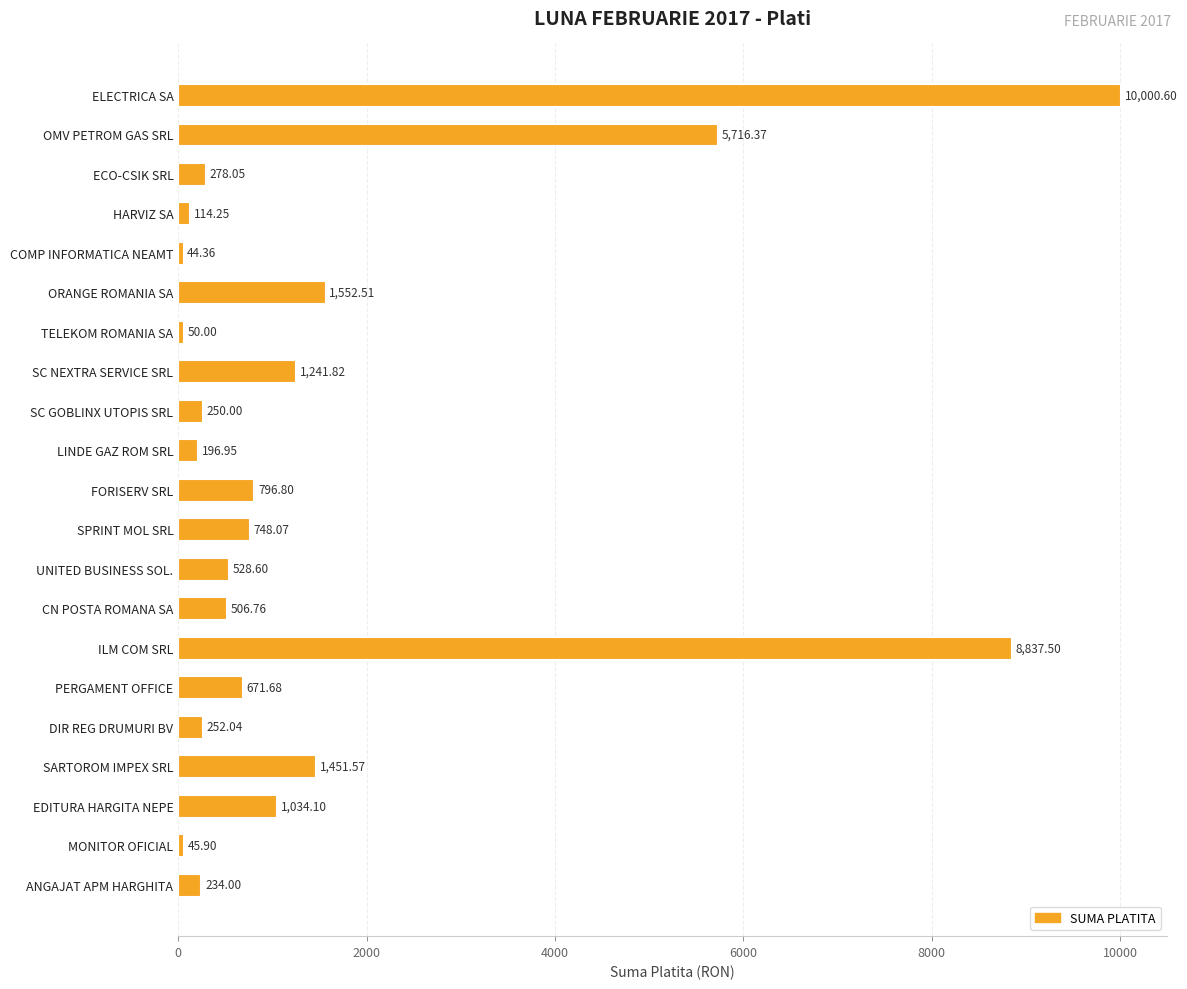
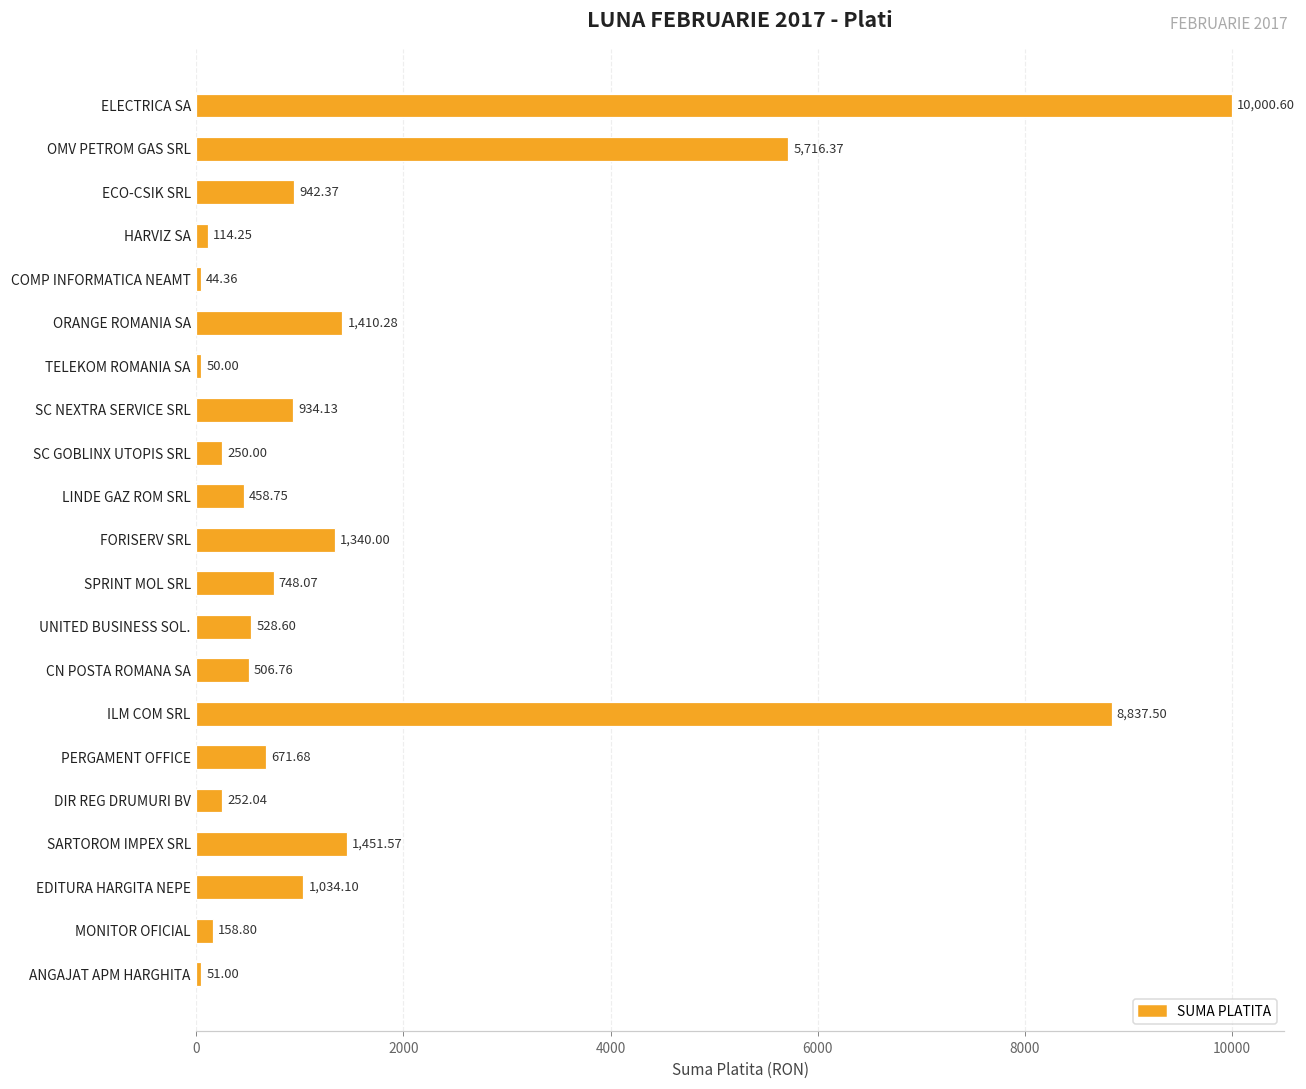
  {
    "ELECTRICA SA": "10,000.60",
    "OMV PETROM GAS SRL": "5,716.37",
-   "ECO-CSIK SRL": "278.05",
+   "ECO-CSIK SRL": "942.37",
    "HARVIZ SA": "114.25",
    "COMP INFORMATICA NEAMT": "44.36",
-   "ORANGE ROMANIA SA": "1,552.51",
+   "ORANGE ROMANIA SA": "1,410.28",
    "TELEKOM ROMANIA SA": "50.00",
-   "SC NEXTRA SERVICE SRL": "1,241.82",
+   "SC NEXTRA SERVICE SRL": "934.13",
    "SC GOBLINX UTOPIS SRL": "250.00",
-   "LINDE GAZ ROM SRL": "196.95",
-   "FORISERV SRL": "796.80",
+   "LINDE GAZ ROM SRL": "458.75",
+   "FORISERV SRL": "1,340.00",
    "SPRINT MOL SRL": "748.07",
    "UNITED BUSINESS SOL.": "528.60",
    "CN POSTA ROMANA SA": "506.76",
    "ILM COM SRL": "8,837.50",
    "PERGAMENT OFFICE": "671.68",
    "DIR REG DRUMURI BV": "252.04",
    "SARTOROM IMPEX SRL": "1,451.57",
    "EDITURA HARGITA NEPE": "1,034.10",
-   "MONITOR OFICIAL": "45.90",
-   "ANGAJAT APM HARGHITA": "234.00"
+   "MONITOR OFICIAL": "158.80",
+   "ANGAJAT APM HARGHITA": "51.00"
  }
